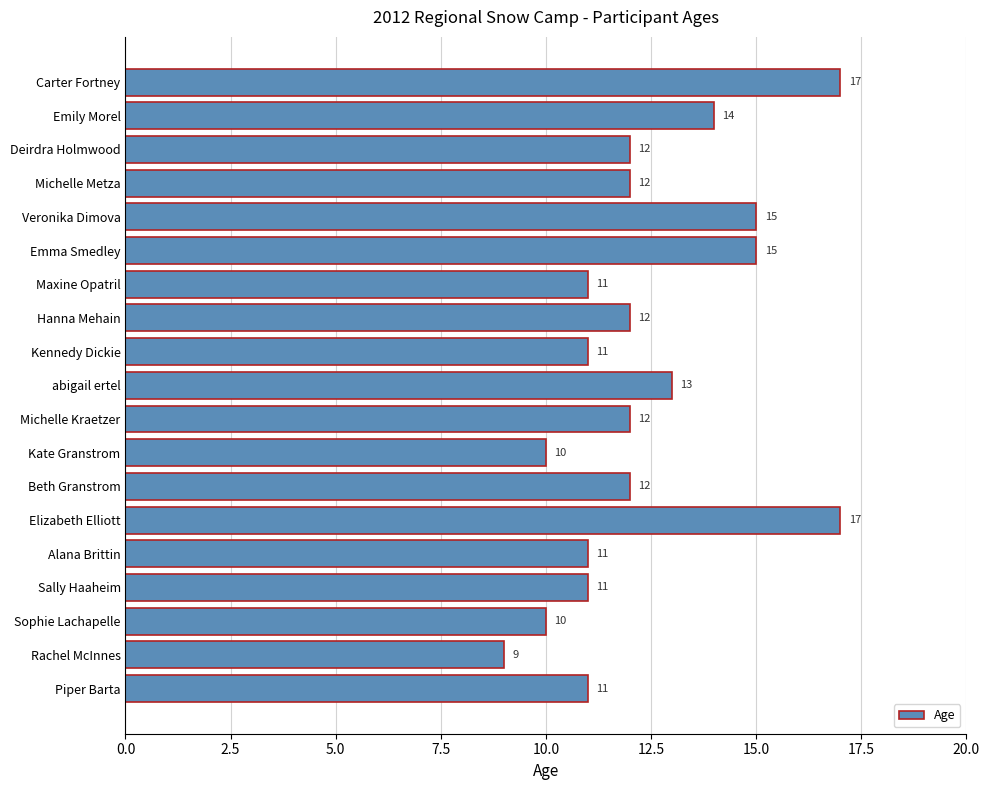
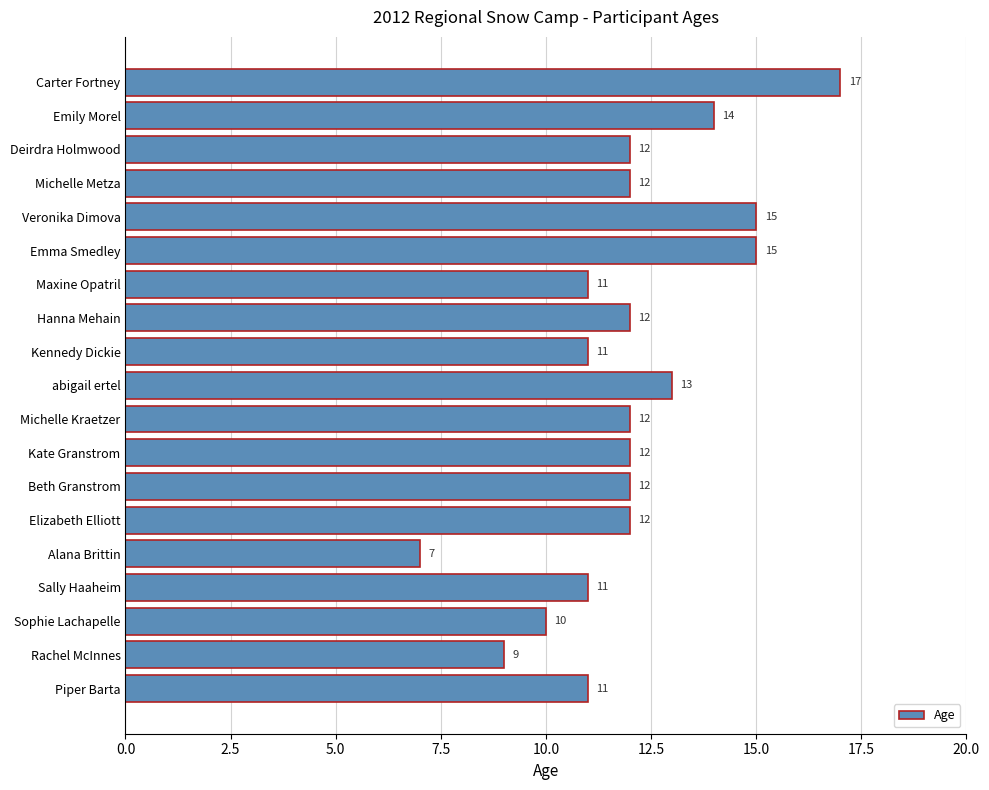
  {
    "Carter Fortney": 17,
    "Emily Morel": 14,
    "Deirdra Holmwood": 12,
    "Michelle Metza": 12,
    "Veronika Dimova": 15,
    "Emma Smedley": 15,
    "Maxine Opatril": 11,
    "Hanna Mehain": 12,
    "Kennedy Dickie": 11,
    "abigail ertel": 13,
    "Michelle Kraetzer": 12,
-   "Kate Granstrom": 10,
+   "Kate Granstrom": 12,
    "Beth Granstrom": 12,
-   "Elizabeth Elliott": 17,
-   "Alana Brittin": 11,
+   "Elizabeth Elliott": 12,
+   "Alana Brittin": 7,
    "Sally Haaheim": 11,
    "Sophie Lachapelle": 10,
    "Rachel McInnes": 9,
    "Piper Barta": 11
  }
